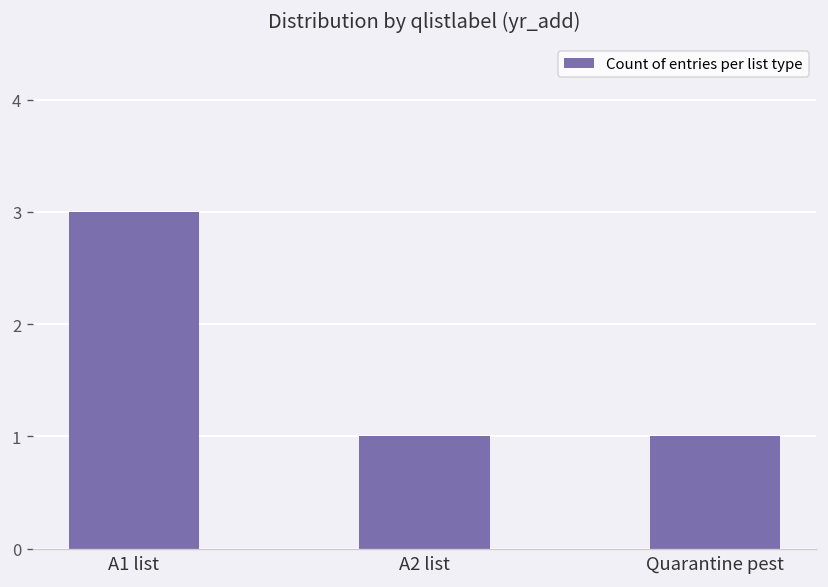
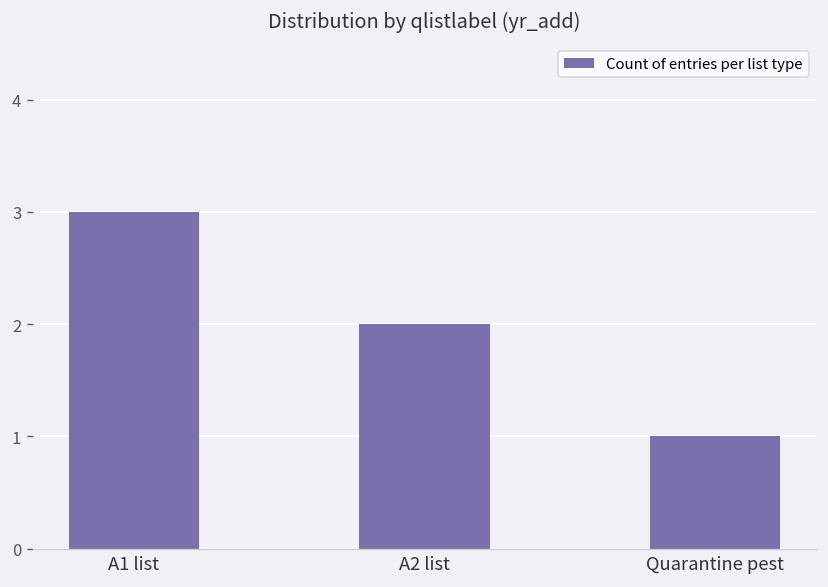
  {
    "A1 list": 3,
-   "A2 list": 1,
+   "A2 list": 2,
    "Quarantine pest": 1
  }
